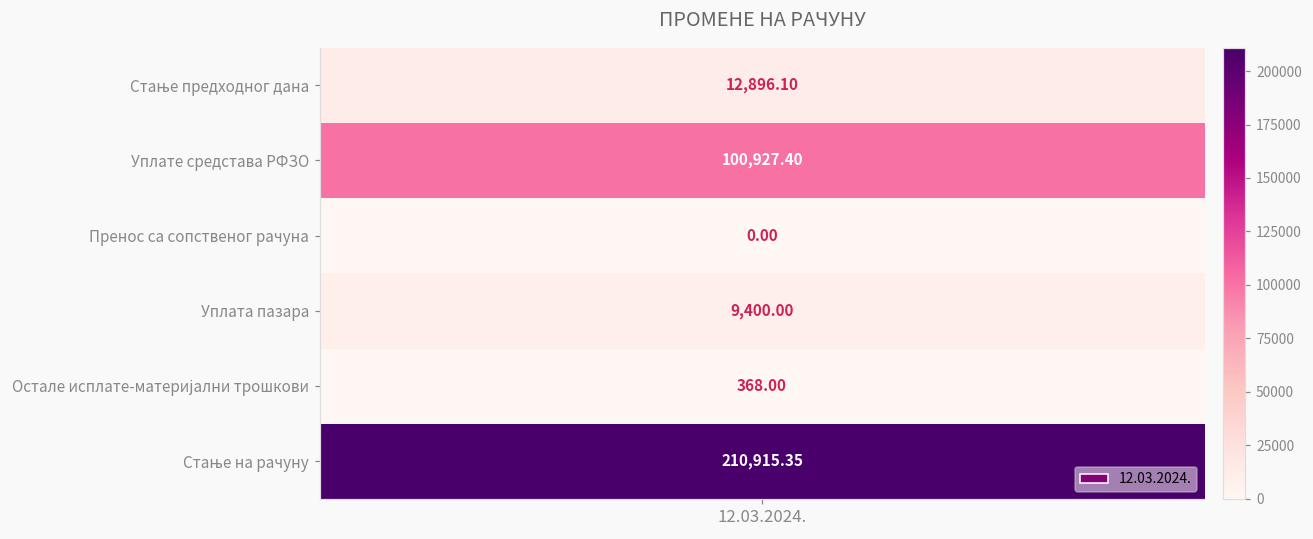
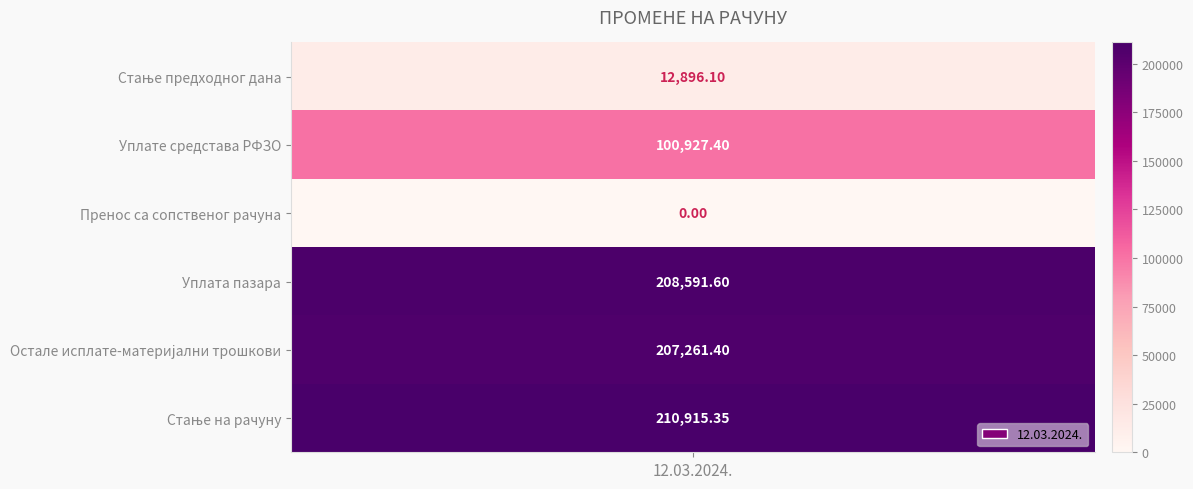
  {
    "Стање предходног дана": {
      "12.03.2024.": "12,896.10"
    },
    "Уплате средстава РФЗО": {
      "12.03.2024.": "100,927.40"
    },
    "Пренос са сопственог рачуна": {
      "12.03.2024.": "0.00"
    },
    "Уплата пазара": {
-     "12.03.2024.": "9,400.00"
+     "12.03.2024.": "208,591.60"
    },
    "Остале исплате-материјални трошкови": {
-     "12.03.2024.": "368.00"
+     "12.03.2024.": "207,261.40"
    },
    "Стање на рачуну": {
      "12.03.2024.": "210,915.35"
    }
  }
